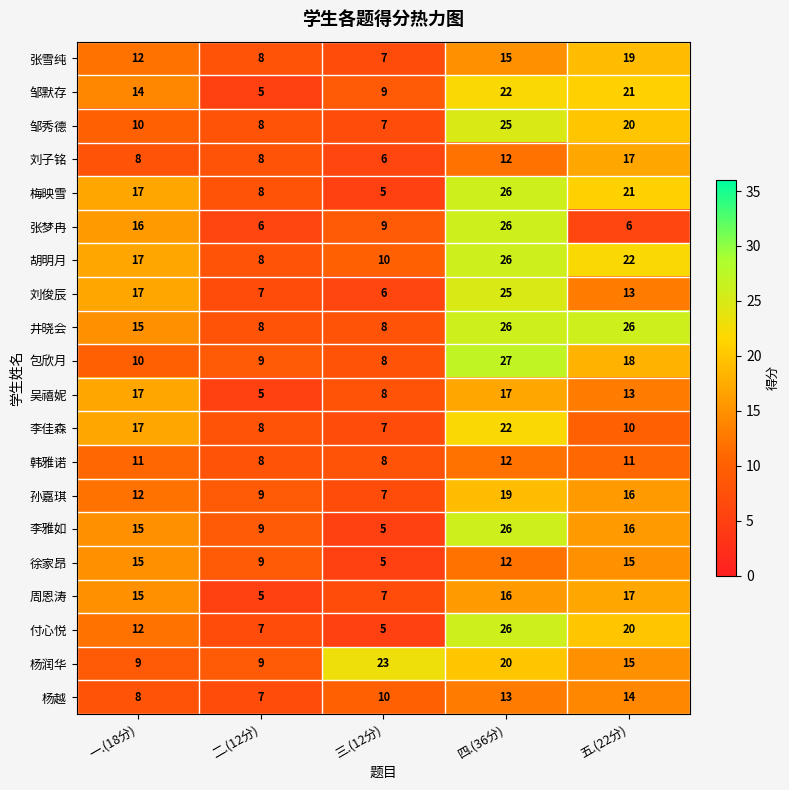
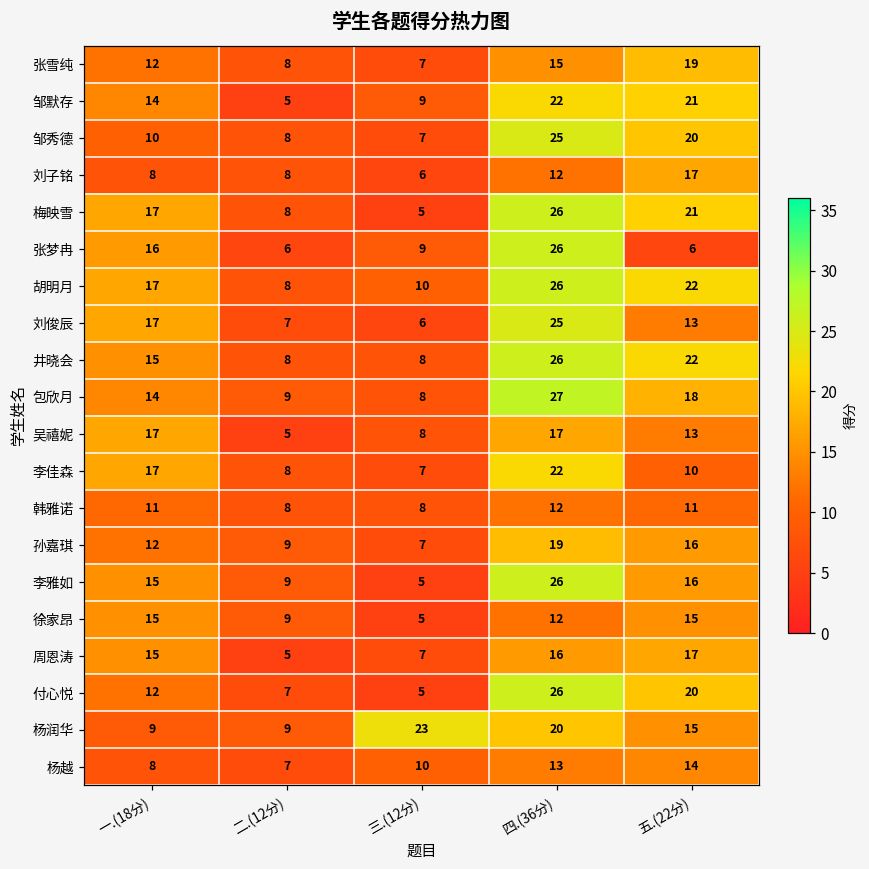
  {
    "张雪纯": {
      "一.(18分)": 12,
      "二.(12分)": 8,
      "三.(12分)": 7,
      "四.(36分)": 15,
      "五.(22分)": 19
    },
    "邹默存": {
      "一.(18分)": 14,
      "二.(12分)": 5,
      "三.(12分)": 9,
      "四.(36分)": 22,
      "五.(22分)": 21
    },
    "邹秀德": {
      "一.(18分)": 10,
      "二.(12分)": 8,
      "三.(12分)": 7,
      "四.(36分)": 25,
      "五.(22分)": 20
    },
    "刘子铭": {
      "一.(18分)": 8,
      "二.(12分)": 8,
      "三.(12分)": 6,
      "四.(36分)": 12,
      "五.(22分)": 17
    },
    "梅映雪": {
      "一.(18分)": 17,
      "二.(12分)": 8,
      "三.(12分)": 5,
      "四.(36分)": 26,
      "五.(22分)": 21
    },
    "张梦冉": {
      "一.(18分)": 16,
      "二.(12分)": 6,
      "三.(12分)": 9,
      "四.(36分)": 26,
      "五.(22分)": 6
    },
    "胡明月": {
      "一.(18分)": 17,
      "二.(12分)": 8,
      "三.(12分)": 10,
      "四.(36分)": 26,
      "五.(22分)": 22
    },
    "刘俊辰": {
      "一.(18分)": 17,
      "二.(12分)": 7,
      "三.(12分)": 6,
      "四.(36分)": 25,
      "五.(22分)": 13
    },
    "井晓会": {
      "一.(18分)": 15,
      "二.(12分)": 8,
      "三.(12分)": 8,
      "四.(36分)": 26,
-     "五.(22分)": 26
+     "五.(22分)": 22
    },
    "包欣月": {
-     "一.(18分)": 10,
+     "一.(18分)": 14,
      "二.(12分)": 9,
      "三.(12分)": 8,
      "四.(36分)": 27,
      "五.(22分)": 18
    },
    "吴禧妮": {
      "一.(18分)": 17,
      "二.(12分)": 5,
      "三.(12分)": 8,
      "四.(36分)": 17,
      "五.(22分)": 13
    },
    "李佳森": {
      "一.(18分)": 17,
      "二.(12分)": 8,
      "三.(12分)": 7,
      "四.(36分)": 22,
      "五.(22分)": 10
    },
    "韩雅诺": {
      "一.(18分)": 11,
      "二.(12分)": 8,
      "三.(12分)": 8,
      "四.(36分)": 12,
      "五.(22分)": 11
    },
    "孙嘉琪": {
      "一.(18分)": 12,
      "二.(12分)": 9,
      "三.(12分)": 7,
      "四.(36分)": 19,
      "五.(22分)": 16
    },
    "李雅如": {
      "一.(18分)": 15,
      "二.(12分)": 9,
      "三.(12分)": 5,
      "四.(36分)": 26,
      "五.(22分)": 16
    },
    "徐家昂": {
      "一.(18分)": 15,
      "二.(12分)": 9,
      "三.(12分)": 5,
      "四.(36分)": 12,
      "五.(22分)": 15
    },
    "周恩涛": {
      "一.(18分)": 15,
      "二.(12分)": 5,
      "三.(12分)": 7,
      "四.(36分)": 16,
      "五.(22分)": 17
    },
    "付心悦": {
      "一.(18分)": 12,
      "二.(12分)": 7,
      "三.(12分)": 5,
      "四.(36分)": 26,
      "五.(22分)": 20
    },
    "杨润华": {
      "一.(18分)": 9,
      "二.(12分)": 9,
      "三.(12分)": 23,
      "四.(36分)": 20,
      "五.(22分)": 15
    },
    "杨越": {
      "一.(18分)": 8,
      "二.(12分)": 7,
      "三.(12分)": 10,
      "四.(36分)": 13,
      "五.(22分)": 14
    }
  }
